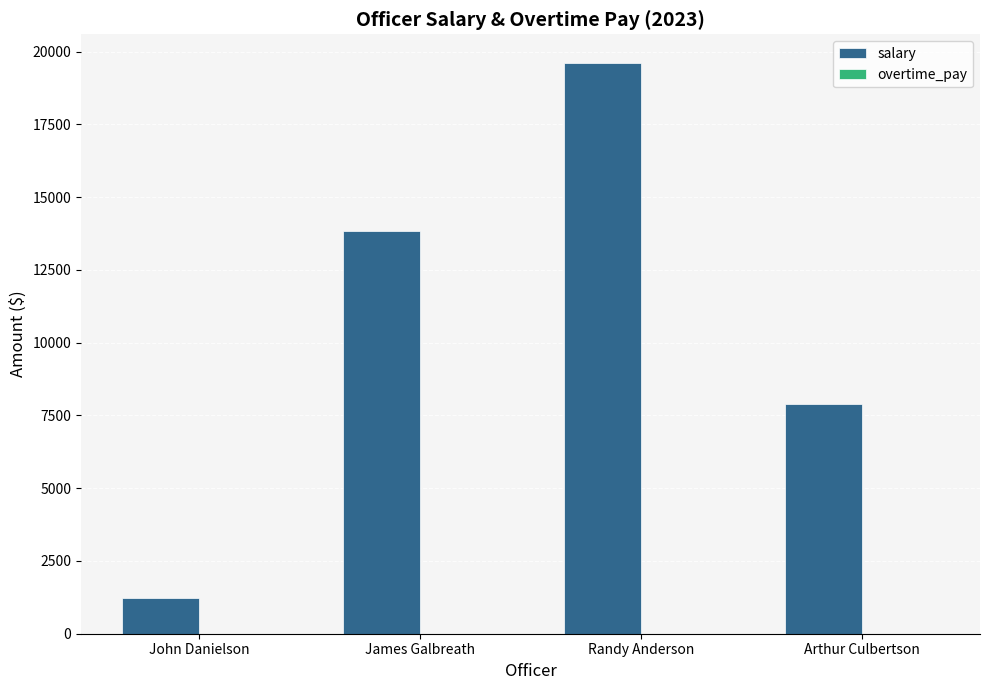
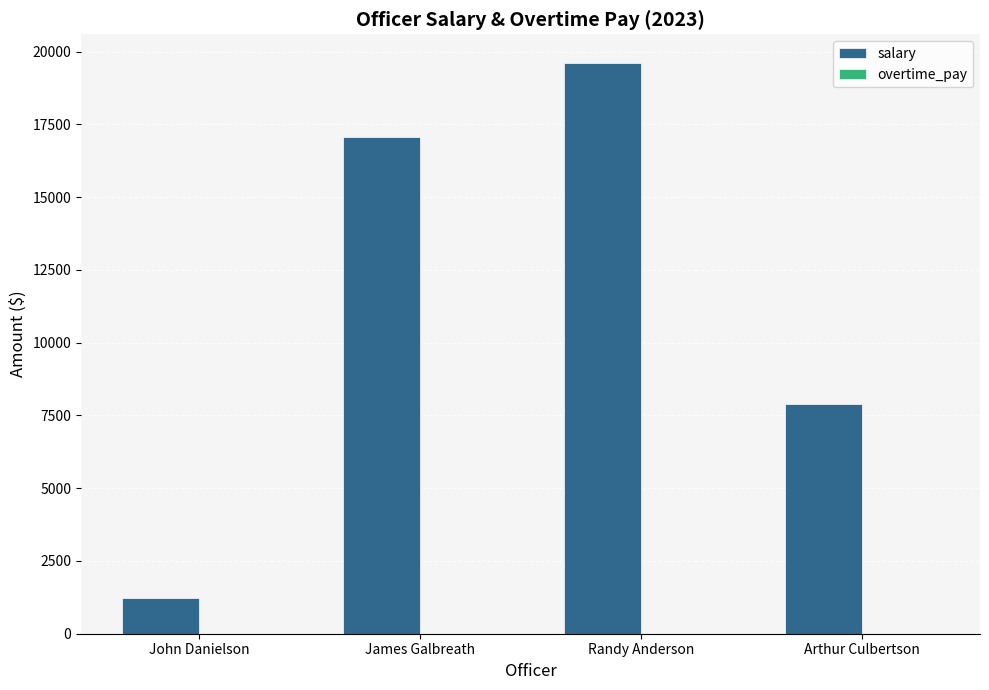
  {
    "salary": {
      "John Danielson": 1200,
-     "James Galbreath": 13800,
+     "James Galbreath": 17100,
      "Randy Anderson": 19600,
      "Arthur Culbertson": 7900
    },
    "overtime_pay": {
      "John Danielson": 0,
      "James Galbreath": 0,
      "Randy Anderson": 0,
      "Arthur Culbertson": 0
    }
  }
